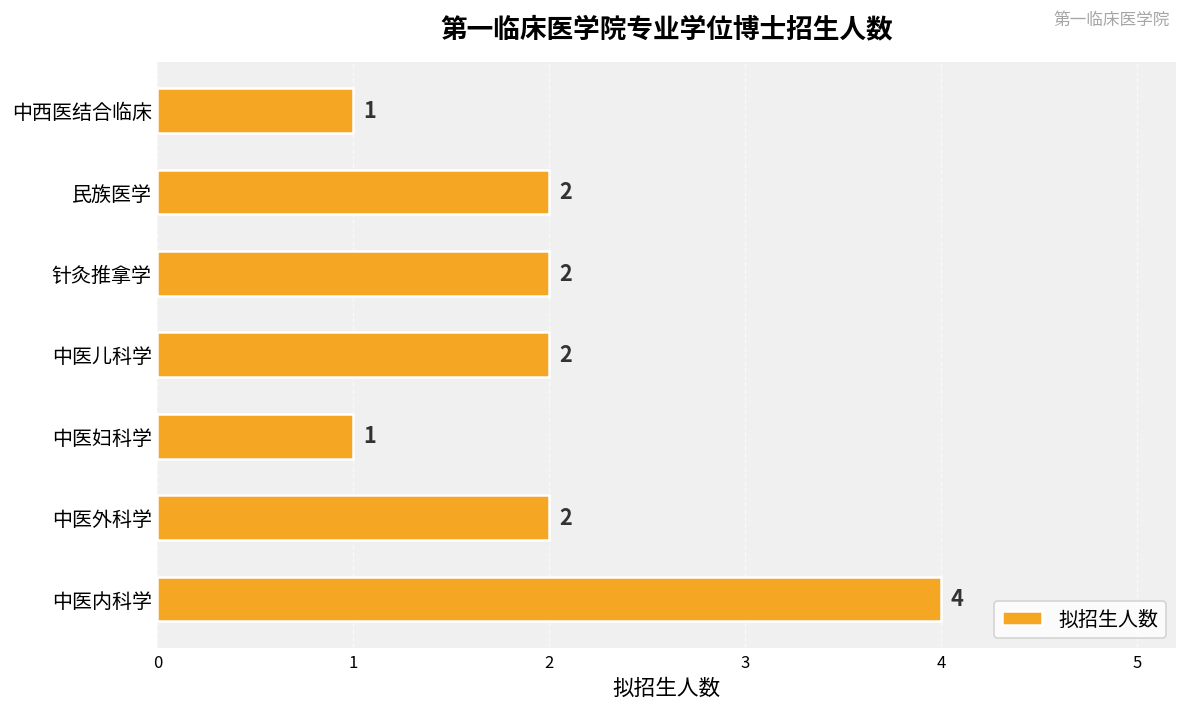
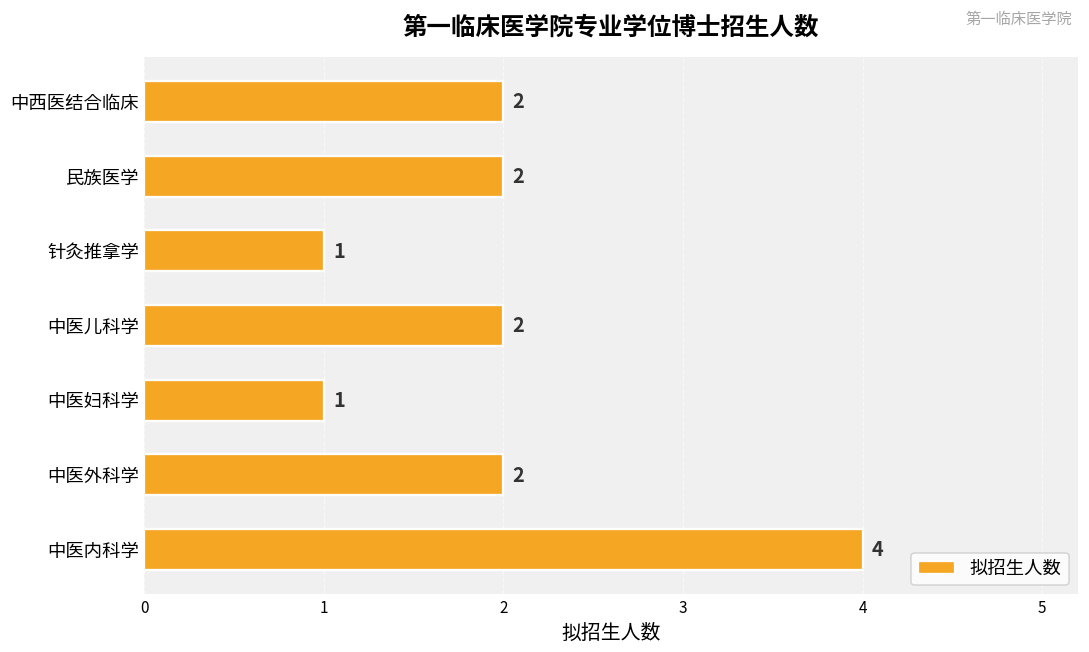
  {
-   "中西医结合临床": 1,
+   "中西医结合临床": 2,
    "民族医学": 2,
-   "针灸推拿学": 2,
+   "针灸推拿学": 1,
    "中医儿科学": 2,
    "中医妇科学": 1,
    "中医外科学": 2,
    "中医内科学": 4
  }
